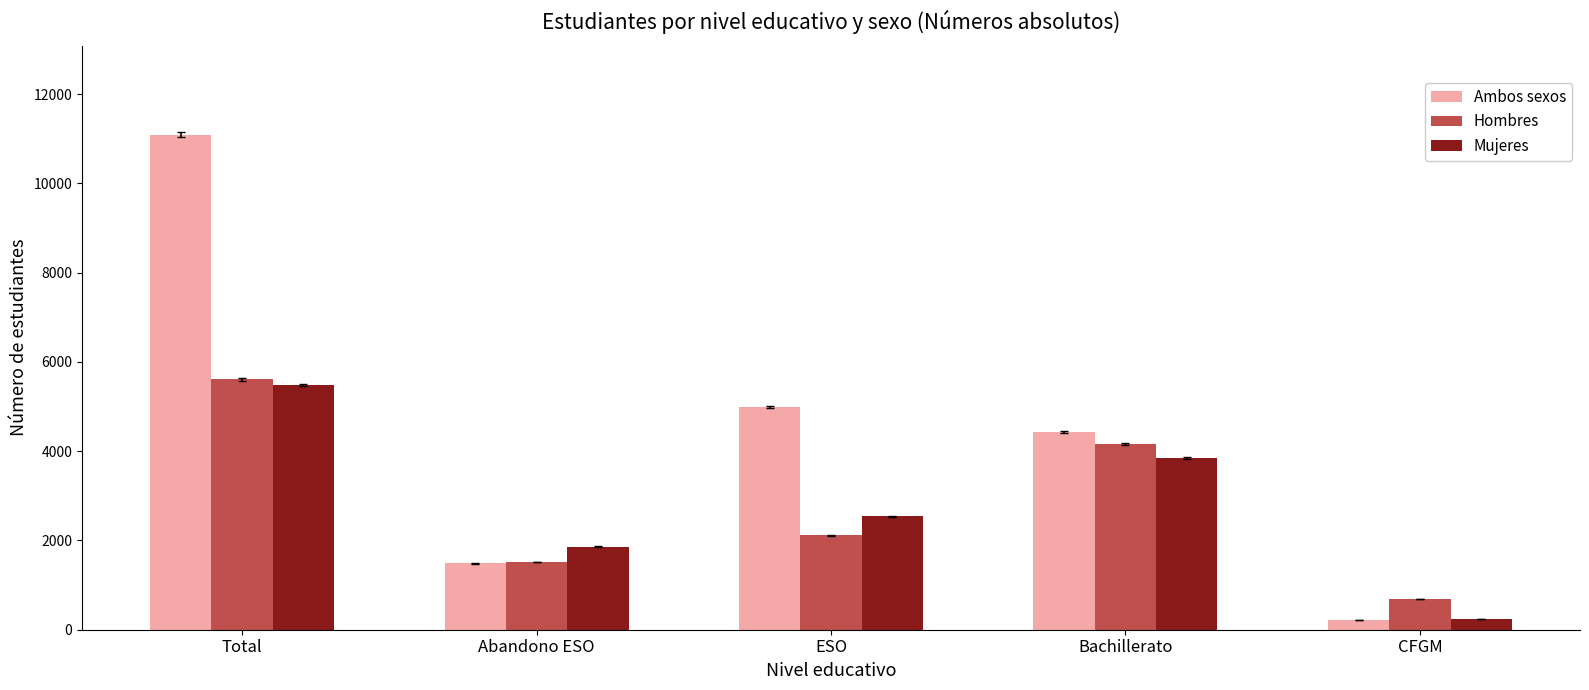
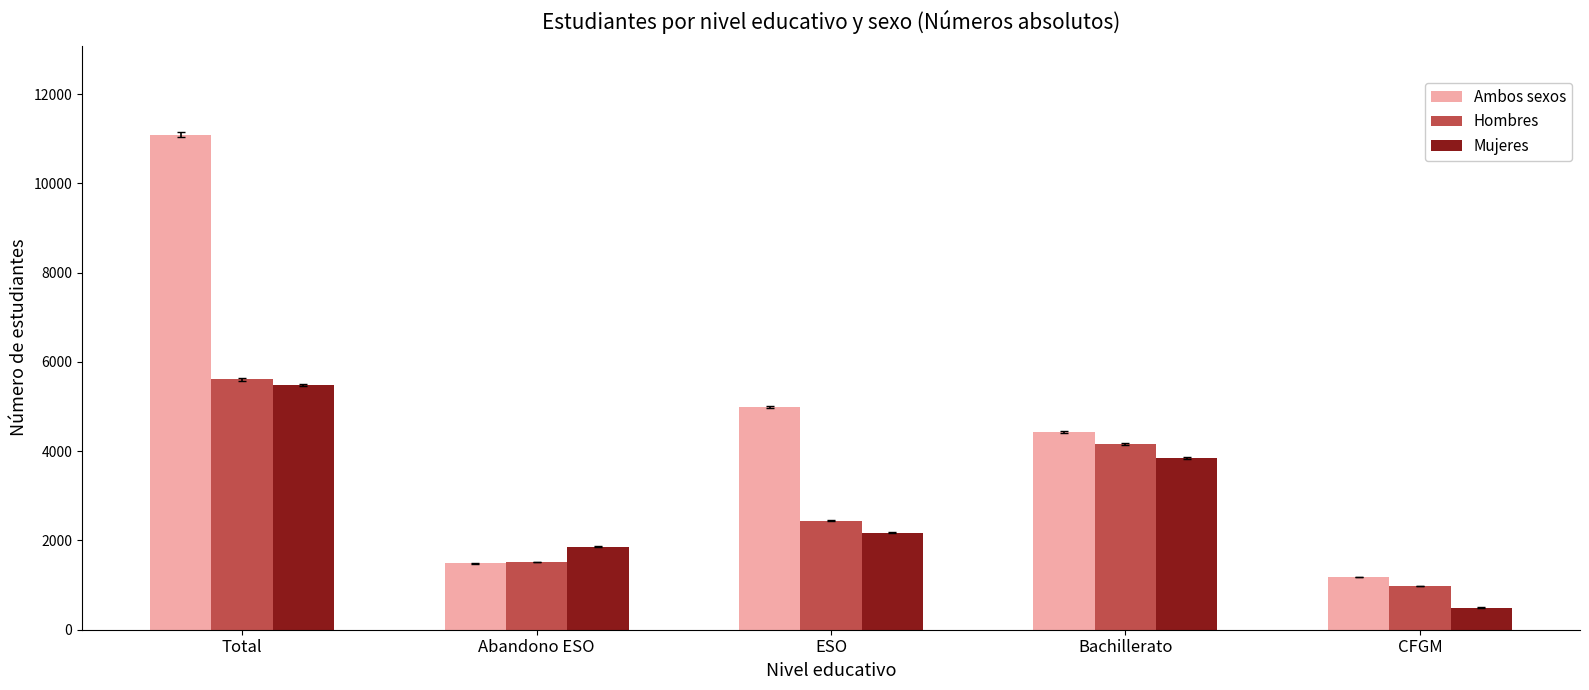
  {
    "Ambos sexos": {
      "Total": 11100,
      "Abandono ESO": 1500,
      "ESO": 5000,
      "Bachillerato": 4400,
-     "CFGM": 200
+     "CFGM": 1200
    },
    "Hombres": {
      "Total": 5600,
      "Abandono ESO": 1500,
-     "ESO": 2100,
+     "ESO": 2400,
      "Bachillerato": 4200,
-     "CFGM": 700
+     "CFGM": 1000
    },
    "Mujeres": {
      "Total": 5500,
      "Abandono ESO": 1900,
-     "ESO": 2500,
+     "ESO": 2200,
      "Bachillerato": 3800,
-     "CFGM": 200
+     "CFGM": 500
    }
  }
